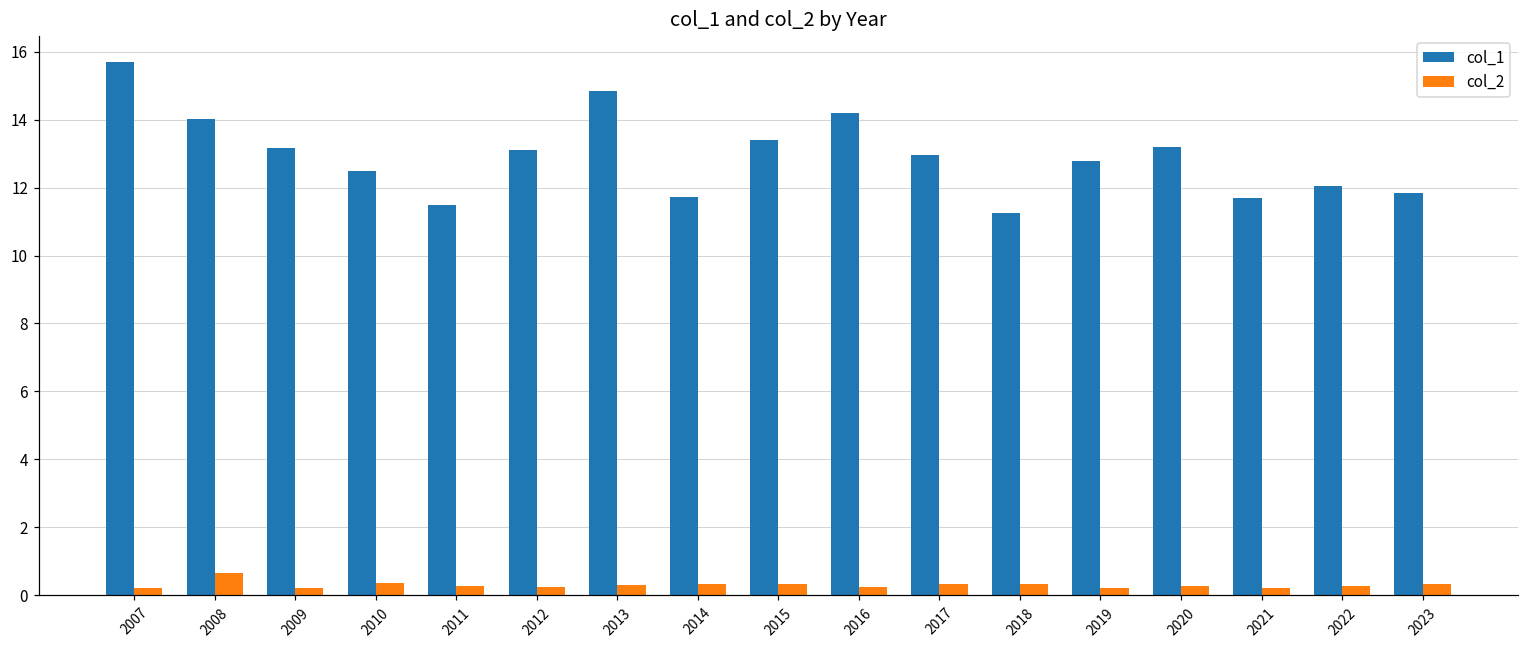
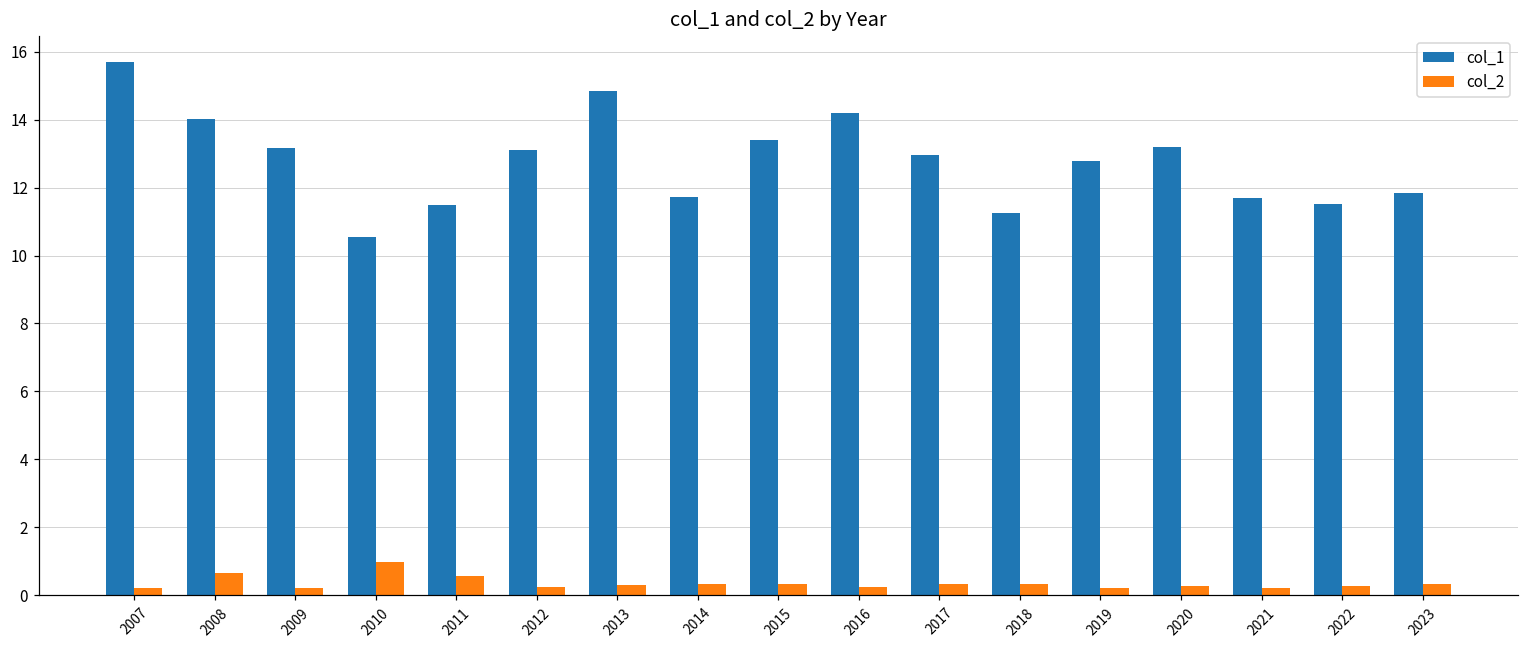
  {
    "col_1": {
      "2007": 15.7,
      "2008": 14.0,
      "2009": 13.2,
-     "2010": 12.5,
+     "2010": 10.5,
      "2011": 11.5,
      "2012": 13.1,
      "2013": 14.8,
      "2014": 11.7,
      "2015": 13.4,
      "2016": 14.2,
      "2017": 13.0,
      "2018": 11.2,
      "2019": 12.8,
      "2020": 13.2,
      "2021": 11.7,
-     "2022": 12.0,
+     "2022": 11.5,
      "2023": 11.8
    },
    "col_2": {
      "2007": 0.2,
      "2008": 0.7,
      "2009": 0.2,
-     "2010": 0.4,
-     "2011": 0.3,
+     "2010": 1.0,
+     "2011": 0.6,
      "2012": 0.2,
      "2013": 0.3,
      "2014": 0.3,
      "2015": 0.3,
      "2016": 0.3,
      "2017": 0.3,
      "2018": 0.3,
      "2019": 0.2,
      "2020": 0.3,
      "2021": 0.2,
      "2022": 0.3,
      "2023": 0.3
    }
  }
